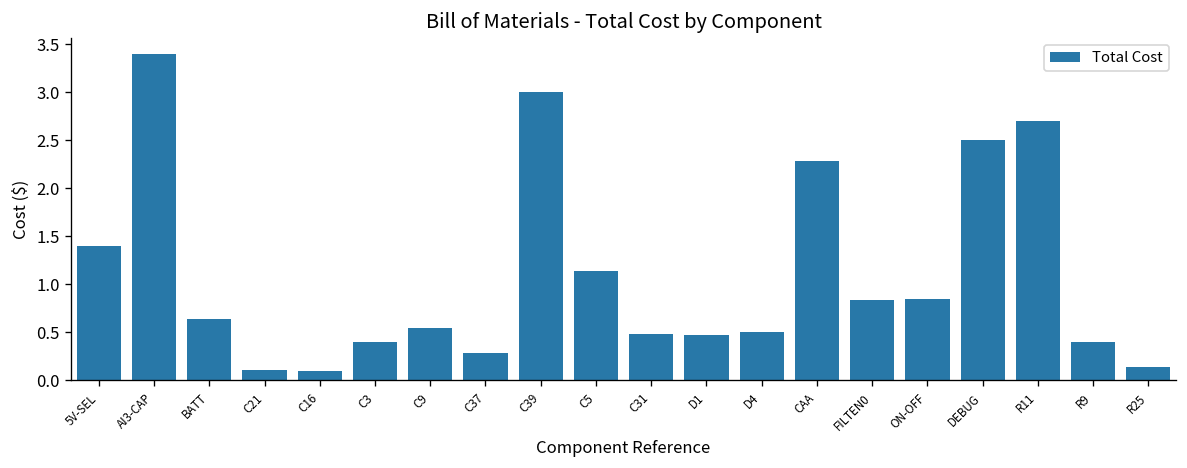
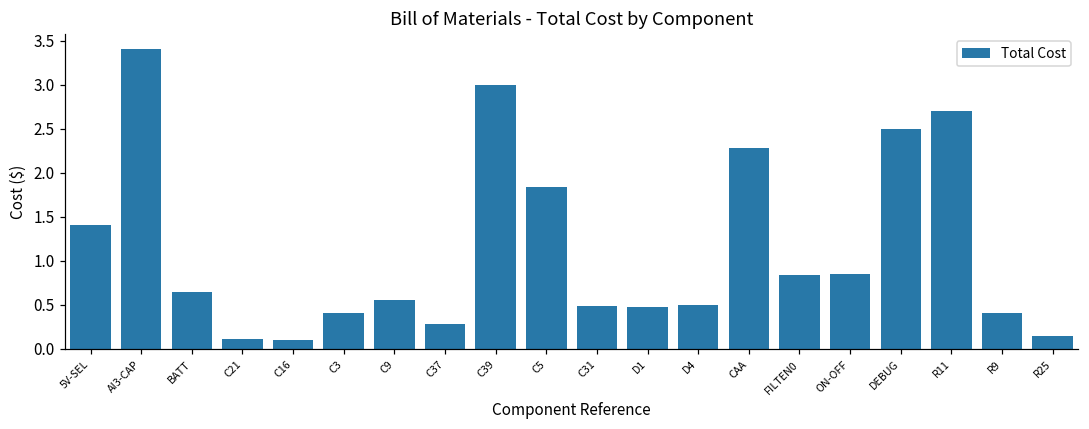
  {
    "5V-SEL": 1.4,
    "AI3-CAP": 3.4,
    "BATT": 0.6,
    "C21": 0.1,
    "C16": 0.1,
    "C3": 0.4,
    "C9": 0.6,
    "C37": 0.3,
    "C39": 3.0,
-   "C5": 1.1,
+   "C5": 1.8,
    "C31": 0.5,
    "D1": 0.5,
    "D4": 0.5,
    "CAA": 2.3,
    "FILTEN0": 0.8,
    "ON-OFF": 0.9,
    "DEBUG": 2.5,
    "R11": 2.7,
    "R9": 0.4,
    "R25": 0.1
  }
